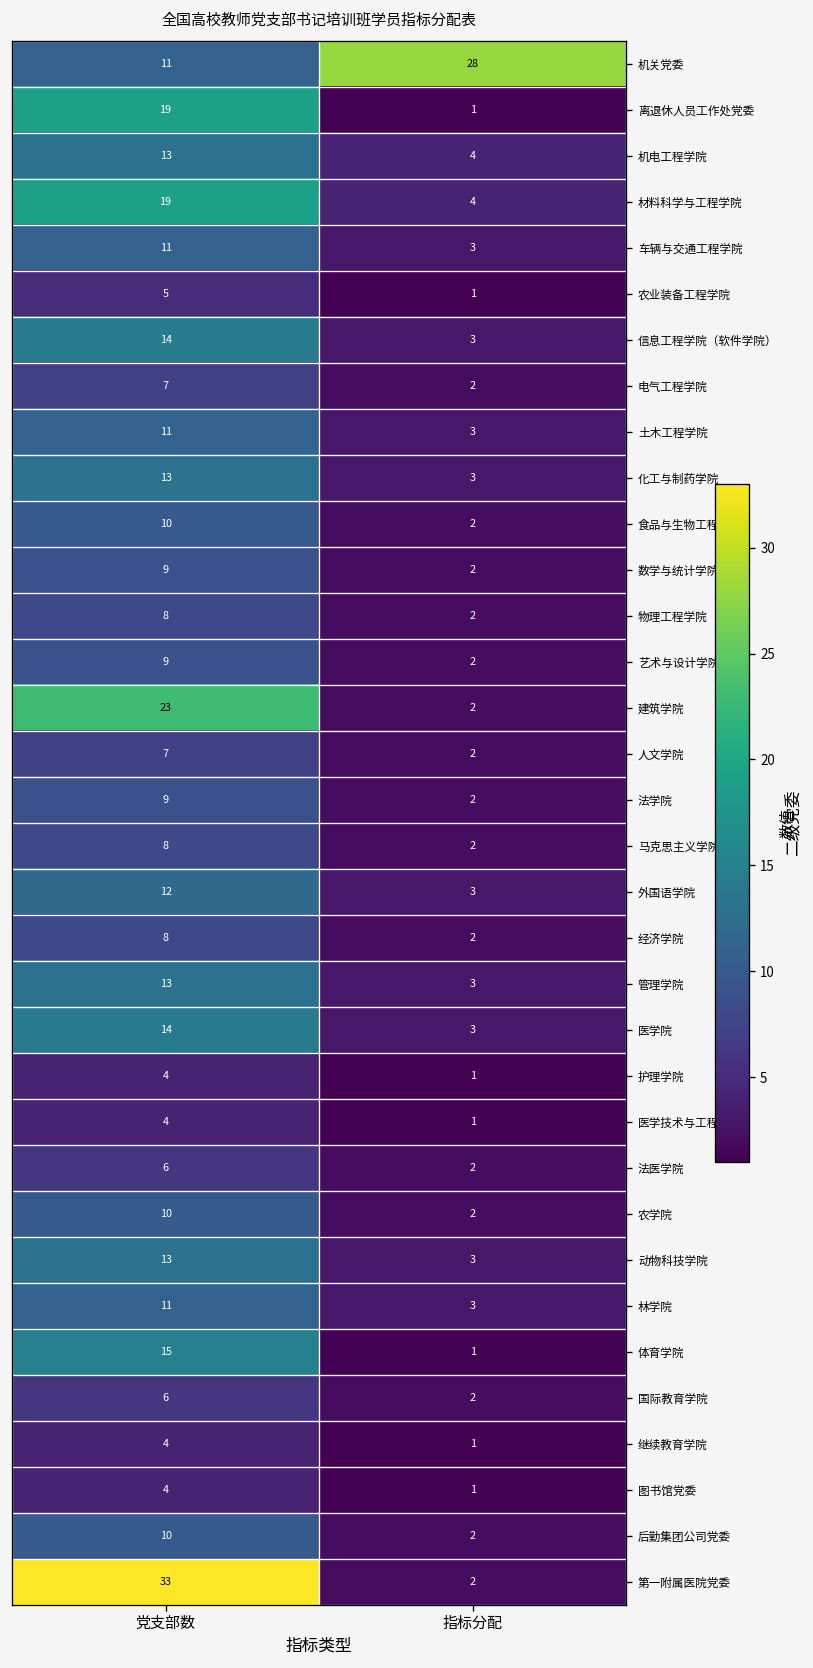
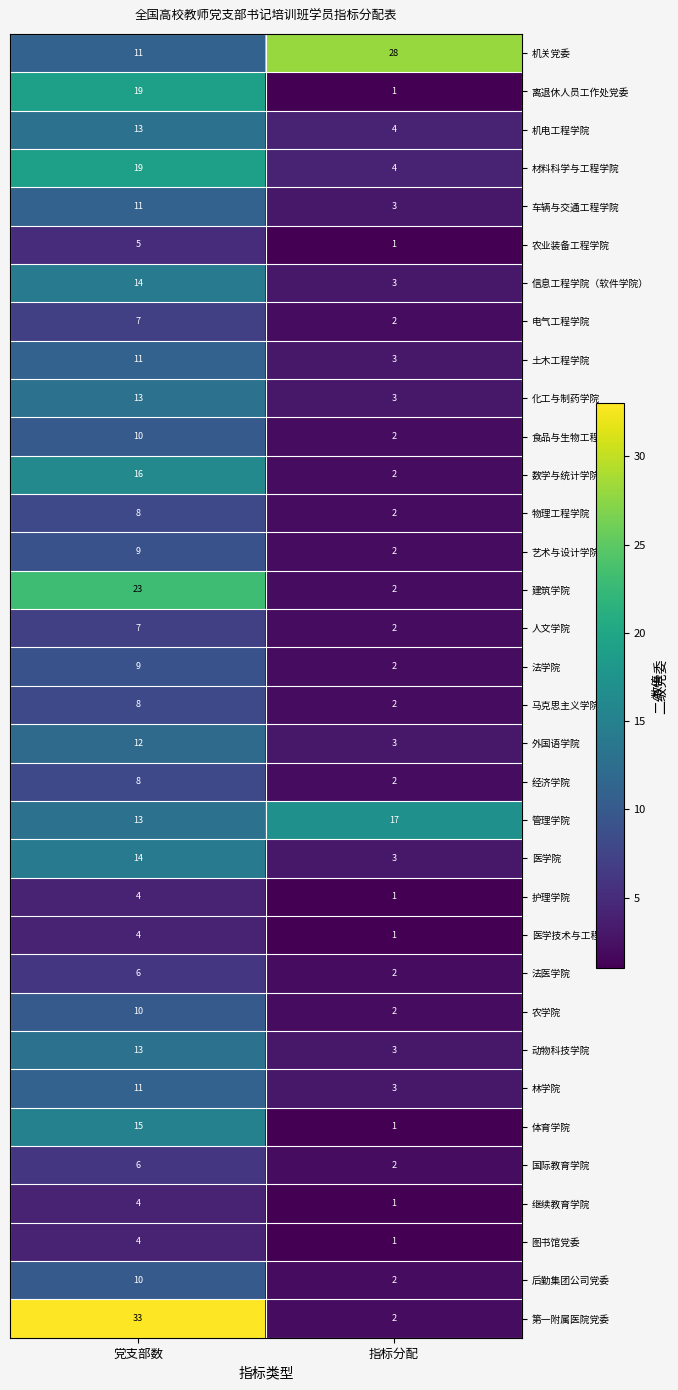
  {
    "机关党委": {
      "党支部数": 11,
      "指标分配": 28
    },
    "离退休人员工作处党委": {
      "党支部数": 19,
      "指标分配": 1
    },
    "机电工程学院": {
      "党支部数": 13,
      "指标分配": 4
    },
    "材料科学与工程学院": {
      "党支部数": 19,
      "指标分配": 4
    },
    "车辆与交通工程学院": {
      "党支部数": 11,
      "指标分配": 3
    },
    "农业装备工程学院": {
      "党支部数": 5,
      "指标分配": 1
    },
    "信息工程学院（软件学院）": {
      "党支部数": 14,
      "指标分配": 3
    },
    "电气工程学院": {
      "党支部数": 7,
      "指标分配": 2
    },
    "土木工程学院": {
      "党支部数": 11,
      "指标分配": 3
    },
    "化工与制药学院": {
      "党支部数": 13,
      "指标分配": 3
    },
    "数学与统计学院": {
-     "党支部数": 9,
+     "党支部数": 16,
      "指标分配": 2
    },
    "物理工程学院": {
      "党支部数": 8,
      "指标分配": 2
    },
    "艺术与设计学院": {
      "党支部数": 9,
      "指标分配": 2
    },
    "建筑学院": {
      "党支部数": 23,
      "指标分配": 2
    },
    "人文学院": {
      "党支部数": 7,
      "指标分配": 2
    },
    "法学院": {
      "党支部数": 9,
      "指标分配": 2
    },
    "马克思主义学院": {
      "党支部数": 8,
      "指标分配": 2
    },
    "外国语学院": {
      "党支部数": 12,
      "指标分配": 3
    },
    "经济学院": {
      "党支部数": 8,
      "指标分配": 2
    },
    "管理学院": {
      "党支部数": 13,
-     "指标分配": 3
+     "指标分配": 17
    },
    "医学院": {
      "党支部数": 14,
      "指标分配": 3
    },
    "护理学院": {
      "党支部数": 4,
      "指标分配": 1
    },
    "法医学院": {
      "党支部数": 6,
      "指标分配": 2
    },
    "农学院": {
      "党支部数": 10,
      "指标分配": 2
    },
    "动物科技学院": {
      "党支部数": 13,
      "指标分配": 3
    },
    "林学院": {
      "党支部数": 11,
      "指标分配": 3
    },
    "体育学院": {
      "党支部数": 15,
      "指标分配": 1
    },
    "国际教育学院": {
      "党支部数": 6,
      "指标分配": 2
    },
    "继续教育学院": {
      "党支部数": 4,
      "指标分配": 1
    },
    "图书馆党委": {
      "党支部数": 4,
      "指标分配": 1
    },
    "后勤集团公司党委": {
      "党支部数": 10,
      "指标分配": 2
    },
    "第一附属医院党委": {
      "党支部数": 33,
      "指标分配": 2
    }
  }
